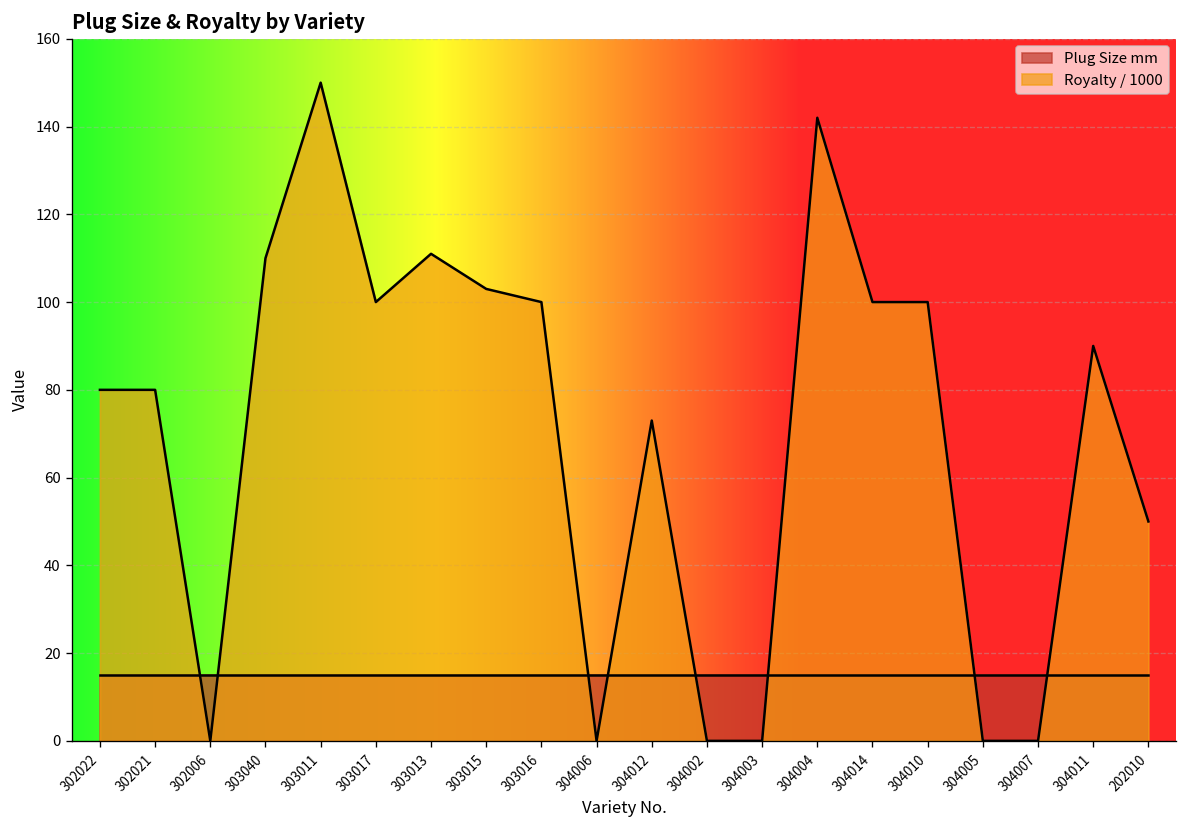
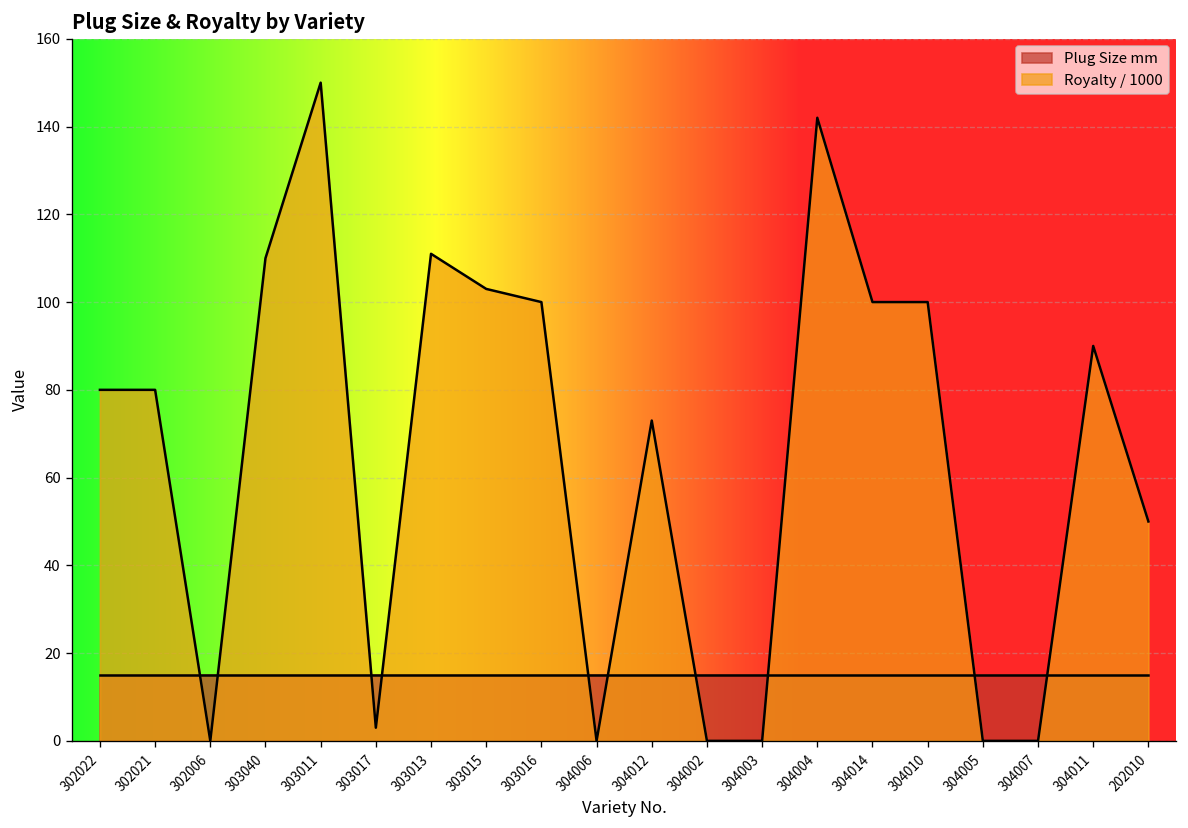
  {
    "Plug Size mm": {
      "302022": 15,
      "302021": 15,
      "302006": 15,
      "303040": 15,
      "303011": 15,
      "303017": 15,
      "303013": 15,
      "303015": 15,
      "303016": 15,
      "304006": 15,
      "304012": 15,
      "304002": 15,
      "304003": 15,
      "304004": 15,
      "304014": 15,
      "304010": 15,
      "304005": 15,
      "304007": 15,
      "304011": 15,
      "202010": 15
    },
    "Royalty / 1000": {
      "302022": 80,
      "302021": 80,
      "302006": 0,
      "303040": 110,
      "303011": 150,
-     "303017": 100,
+     "303017": 3,
      "303013": 111,
      "303015": 103,
      "303016": 100,
      "304006": 0,
      "304012": 73,
      "304002": 0,
      "304003": 0,
      "304004": 142,
      "304014": 100,
      "304010": 100,
      "304005": 0,
      "304007": 0,
      "304011": 90,
      "202010": 50
    }
  }
